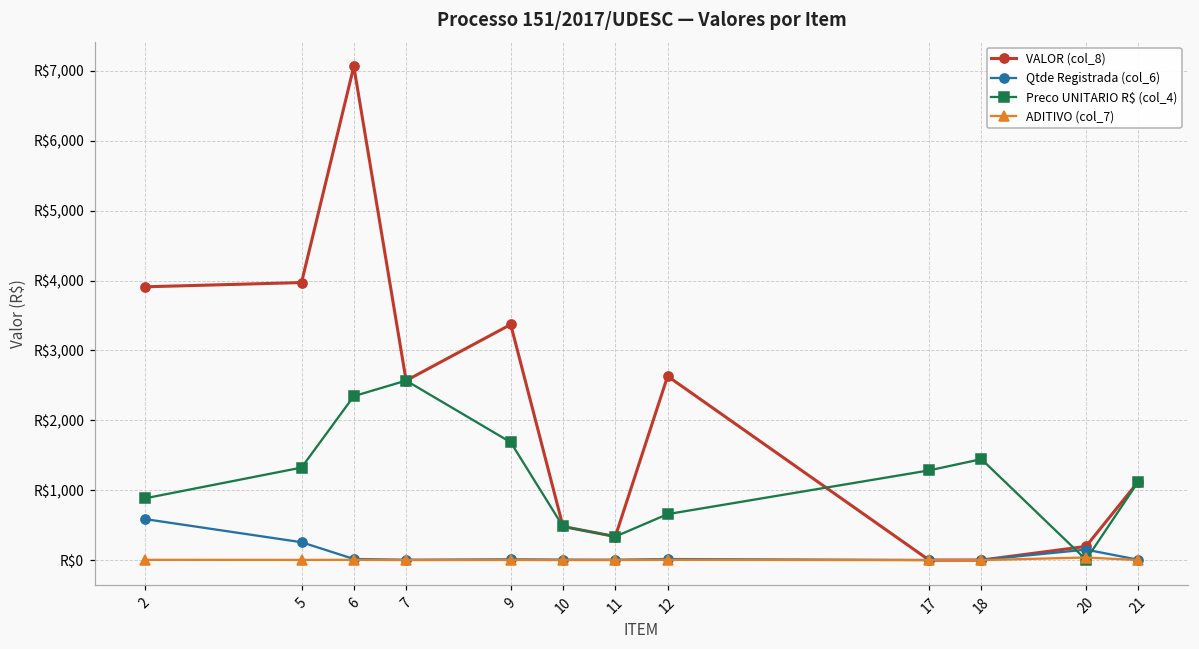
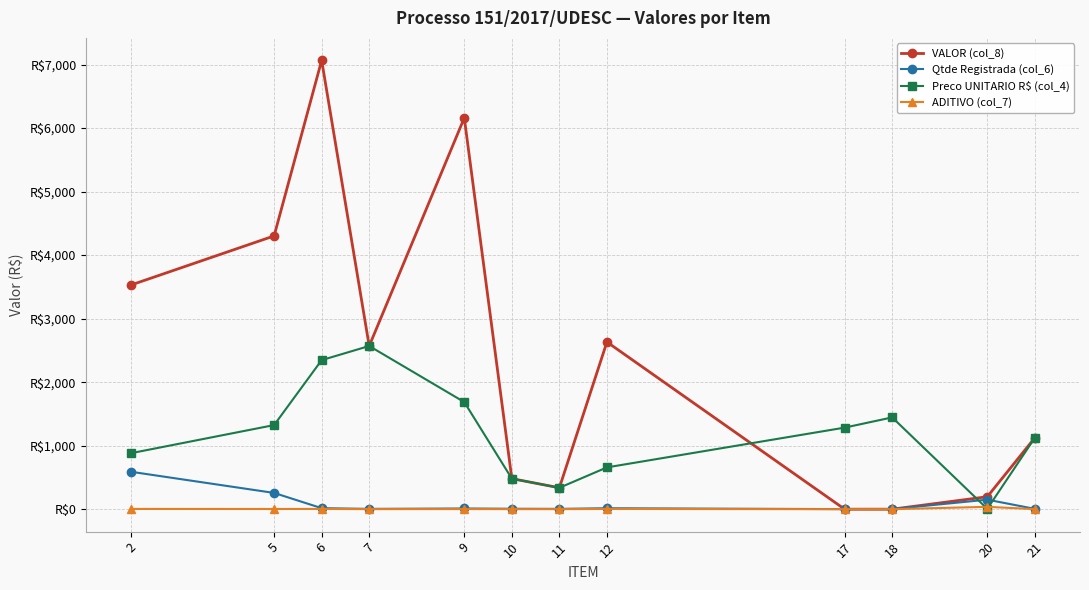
  {
    "VALOR (col_8)": {
-     "2": "R$3,900",
-     "5": "R$4,000",
+     "2": "R$3,500",
+     "5": "R$4,300",
      "6": "R$7,100",
-     "9": "R$3,400",
+     "9": "R$6,200",
      "12": "R$2,600",
      "20": "R$200"
    },
    "Qtde Registrada (col_6)": {
      "2": "R$600",
      "5": "R$300",
      "20": "R$200"
    },
    "Preco UNITARIO R$ (col_4)": {
      "2": "R$900",
      "5": "R$1,300",
      "6": "R$2,300",
      "9": "R$1,700",
      "12": "R$700",
      "17": "R$1,300",
      "18": "R$1,400"
    },
    "ADITIVO (col_7)": {
      "2": "R$0",
      "5": "R$0"
    }
  }
